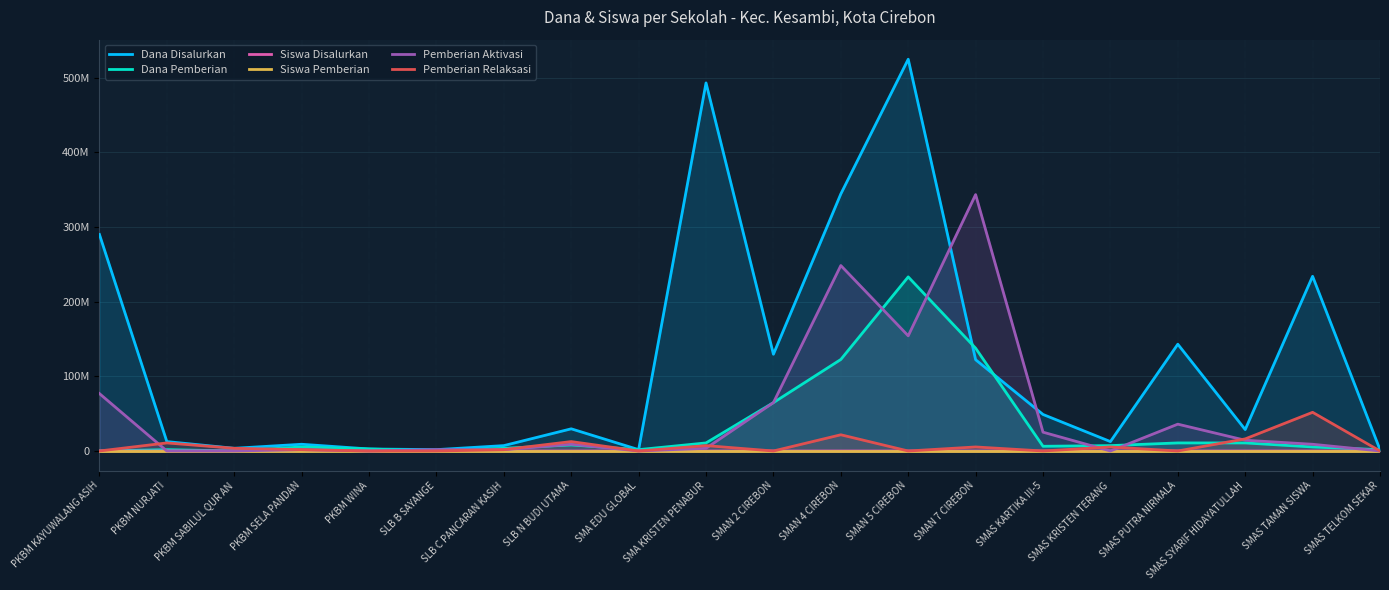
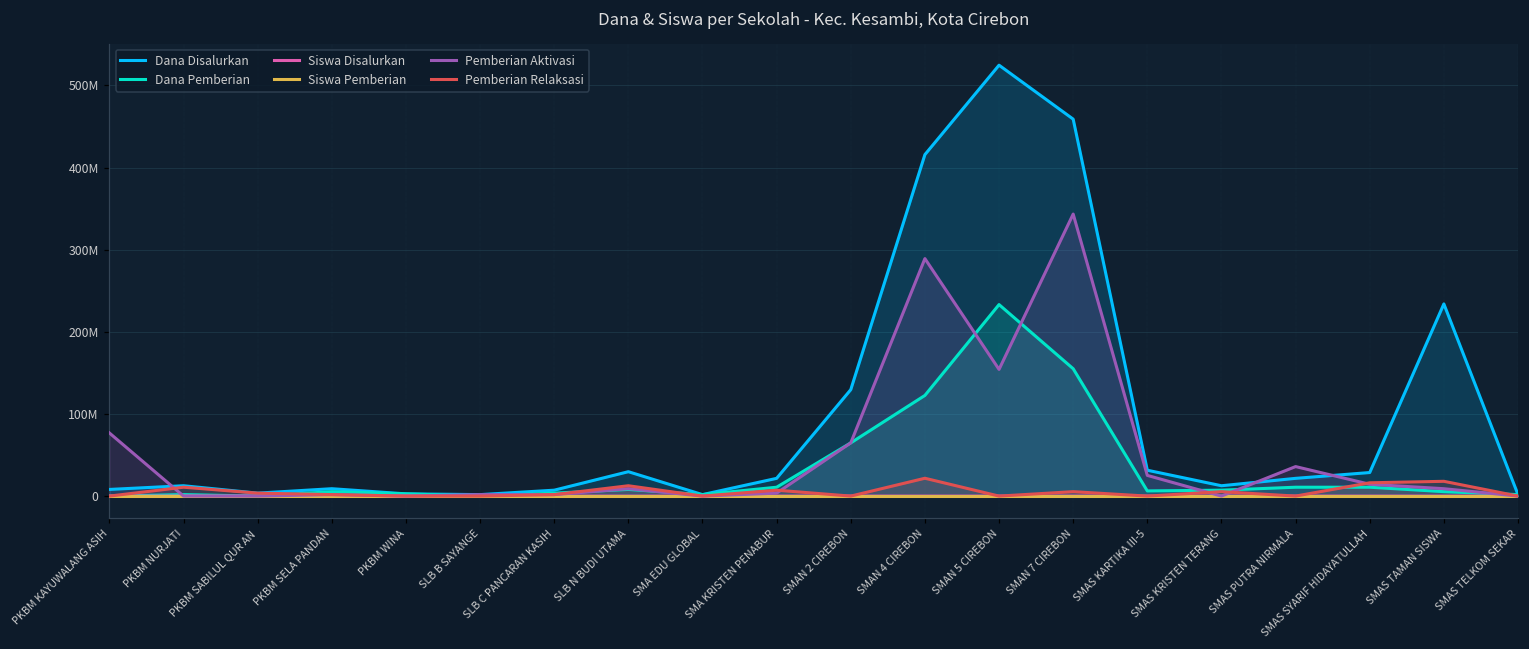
  {
    "Dana Disalurkan": {
-     "PKBM KAYUWALANG ASIH": 290000000,
+     "PKBM KAYUWALANG ASIH": 10000000,
      "PKBM SELA PANDAN": 10000000,
      "SLB C PANCARAN KASIH": 10000000,
      "SLB N BUDI UTAMA": 30000000,
-     "SMA KRISTEN PENABUR": 490000000,
+     "SMA KRISTEN PENABUR": 20000000,
      "SMAN 2 CIREBON": 130000000,
-     "SMAN 4 CIREBON": 340000000,
+     "SMAN 4 CIREBON": 420000000,
      "SMAN 5 CIREBON": 520000000,
-     "SMAN 7 CIREBON": 120000000,
-     "SMAS KARTIKA III-5": 50000000,
+     "SMAN 7 CIREBON": 460000000,
+     "SMAS KARTIKA III-5": 30000000,
      "SMAS KRISTEN TERANG": 10000000,
-     "SMAS PUTRA NIRMALA": 140000000,
+     "SMAS PUTRA NIRMALA": 20000000,
      "SMAS SYARIF HIDAYATULLAH": 30000000,
      "SMAS TAMAN SISWA": 230000000
    },
    "Dana Pemberian": {
      "PKBM SELA PANDAN": 10000000,
      "SMA KRISTEN PENABUR": 10000000,
      "SMAN 4 CIREBON": 120000000,
      "SMAN 5 CIREBON": 230000000,
-     "SMAN 7 CIREBON": 140000000,
+     "SMAN 7 CIREBON": 160000000,
      "SMAS KARTIKA III-5": 10000000,
      "SMAS PUTRA NIRMALA": 10000000,
      "SMAS SYARIF HIDAYATULLAH": 10000000,
      "SMAS TAMAN SISWA": 10000000
    },
    "Siswa Pemberian": {
      "SLB N BUDI UTAMA": 0,
      "SMA KRISTEN PENABUR": 0,
      "SMAN 4 CIREBON": 0,
      "SMAN 7 CIREBON": 0,
      "SMAS SYARIF HIDAYATULLAH": 0,
      "SMAS TAMAN SISWA": 0
    },
    "Pemberian Aktivasi": {
      "PKBM KAYUWALANG ASIH": 80000000,
      "SMA KRISTEN PENABUR": 0,
-     "SMAN 4 CIREBON": 250000000,
+     "SMAN 4 CIREBON": 290000000,
      "SMAN 5 CIREBON": 150000000,
      "SMAN 7 CIREBON": 340000000,
      "SMAS KARTIKA III-5": 30000000,
      "SMAS PUTRA NIRMALA": 40000000,
      "SMAS TAMAN SISWA": 10000000
    },
    "Pemberian Relaksasi": {
      "SLB N BUDI UTAMA": 10000000,
      "SMA KRISTEN PENABUR": 10000000,
      "SMAN 4 CIREBON": 20000000,
      "SMAN 7 CIREBON": 10000000,
-     "SMAS TAMAN SISWA": 50000000
+     "SMAS TAMAN SISWA": 20000000
    }
  }
